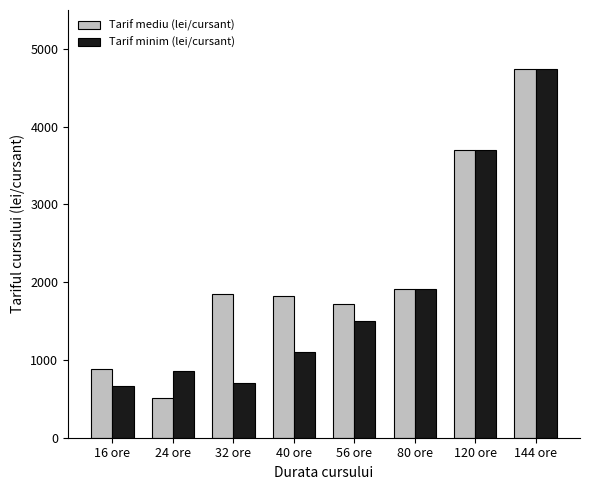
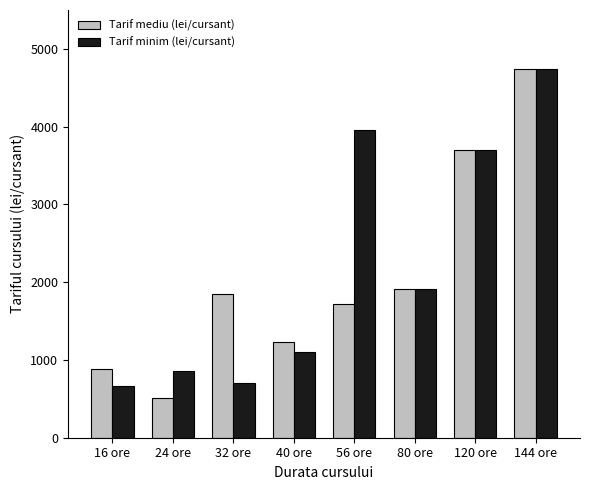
  {
    "Tarif mediu (lei/cursant)": {
      "16 ore": 900,
      "24 ore": 500,
      "32 ore": 1900,
-     "40 ore": 1800,
+     "40 ore": 1200,
      "56 ore": 1700,
      "80 ore": 1900,
      "120 ore": 3700,
      "144 ore": 4700
    },
    "Tarif minim (lei/cursant)": {
      "16 ore": 700,
      "24 ore": 900,
      "32 ore": 700,
      "40 ore": 1100,
-     "56 ore": 1500,
+     "56 ore": 4000,
      "80 ore": 1900,
      "120 ore": 3700,
      "144 ore": 4700
    }
  }
